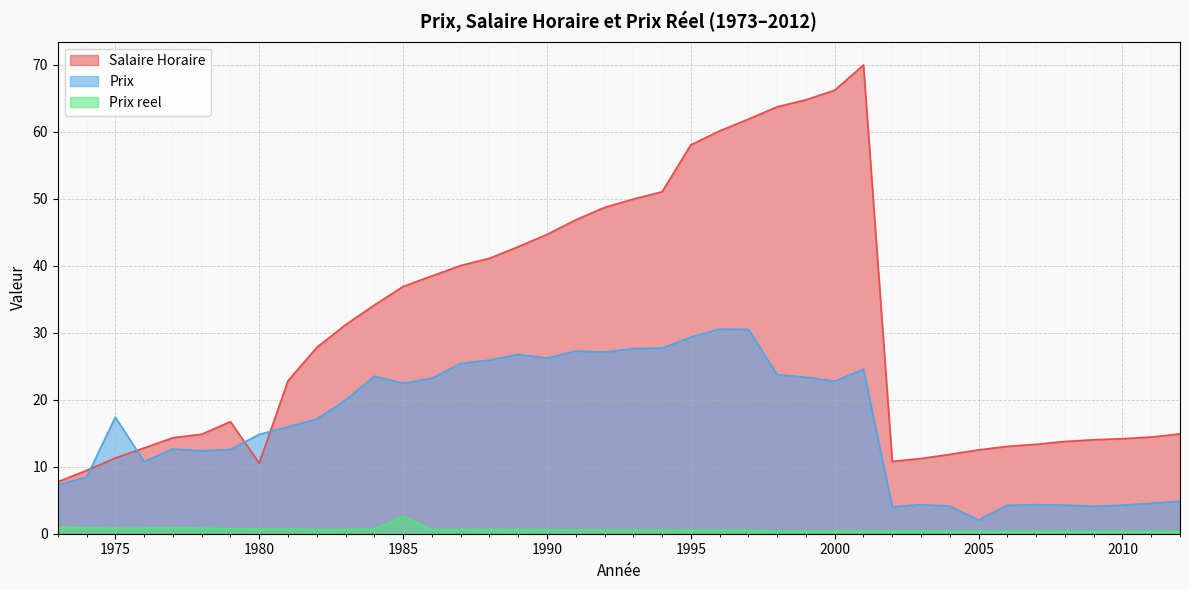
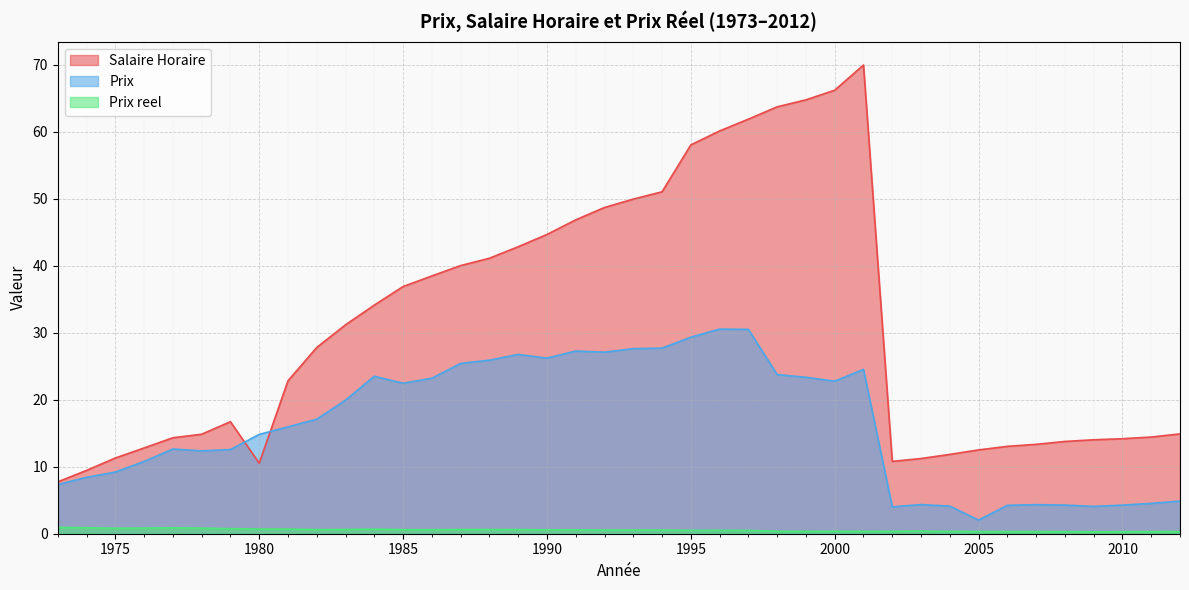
  {
    "Salaire Horaire": {
      "1975": 11,
      "1980": 11,
      "1985": 37,
      "1990": 45,
      "1995": 58,
      "2000": 66,
      "2005": 13,
      "2010": 14
    },
    "Prix": {
-     "1975": 17,
+     "1975": 9,
      "1980": 15,
      "1985": 22,
      "1990": 26,
      "1995": 29,
      "2000": 23,
      "2005": 2,
      "2010": 4
    },
    "Prix reel": {
      "1975": 1,
      "1980": 1,
-     "1985": 3,
+     "1985": 1,
      "1990": 1,
      "1995": 1,
      "2000": 0,
      "2005": 0,
      "2010": 0
    }
  }
